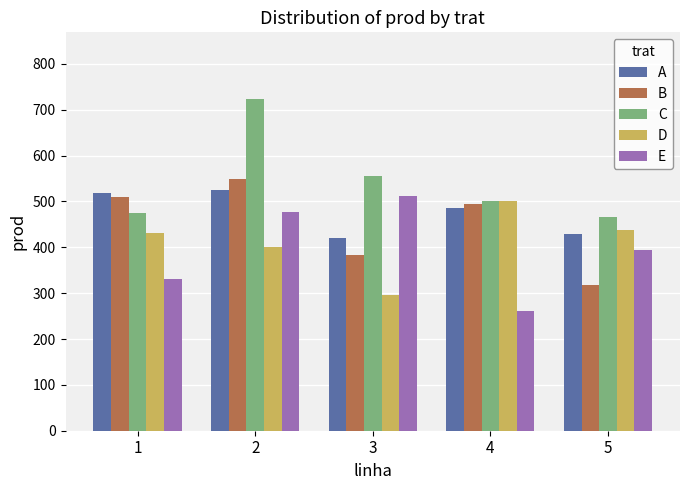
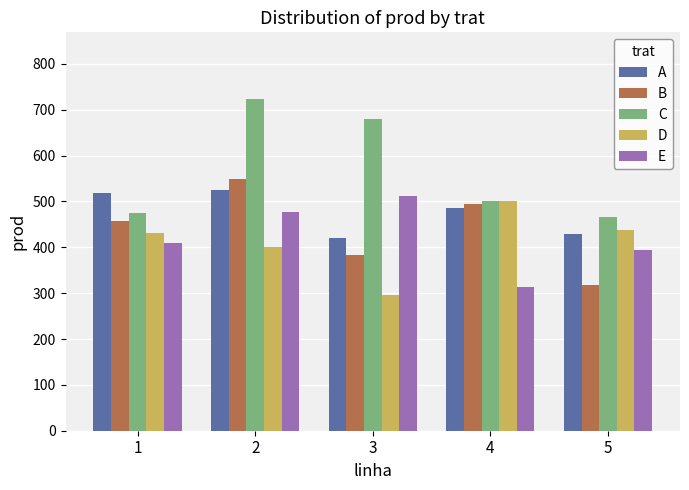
  {
    "A": {
      "1": 520,
      "2": 520,
      "3": 420,
      "4": 490,
      "5": 430
    },
    "B": {
-     "1": 510,
+     "1": 460,
      "2": 550,
      "3": 380,
      "4": 490,
      "5": 320
    },
    "C": {
      "1": 480,
      "2": 720,
-     "3": 560,
+     "3": 680,
      "4": 500,
      "5": 470
    },
    "D": {
      "1": 430,
      "2": 400,
      "3": 300,
      "4": 500,
      "5": 440
    },
    "E": {
-     "1": 330,
+     "1": 410,
      "2": 480,
      "3": 510,
-     "4": 260,
+     "4": 310,
      "5": 390
    }
  }
